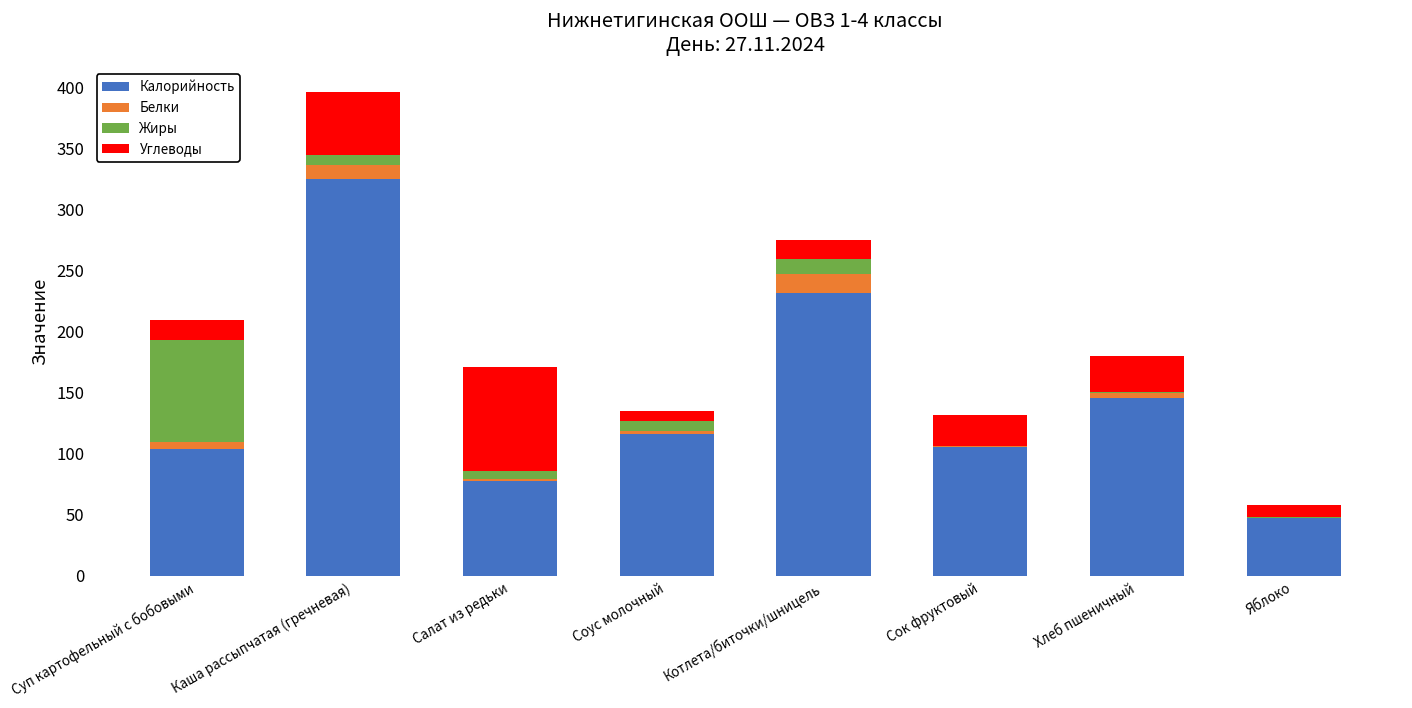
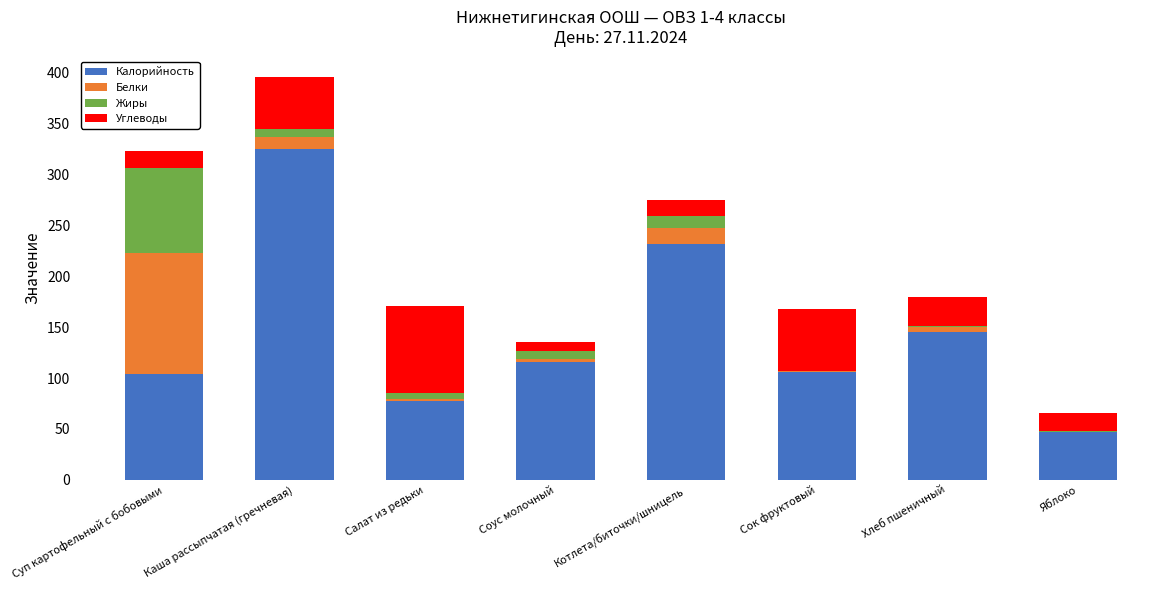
  {
    "Калорийность": {
      "Суп картофельный с бобовыми": 104,
      "Каша рассыпчатая (гречневая)": 325,
      "Салат из редьки": 78,
      "Соус молочный": 116,
      "Котлета/биточки/шницель": 232,
      "Сок фруктовый": 106,
      "Хлеб пшеничный": 145,
      "Яблоко": 47
    },
    "Белки": {
-     "Суп картофельный с бобовыми": 5,
+     "Суп картофельный с бобовыми": 119,
      "Каша рассыпчатая (гречневая)": 11,
      "Соус молочный": 3,
      "Котлета/биточки/шницель": 16,
      "Хлеб пшеничный": 5
    },
    "Жиры": {
      "Суп картофельный с бобовыми": 84,
      "Каша рассыпчатая (гречневая)": 8,
      "Салат из редьки": 6,
      "Соус молочный": 8,
      "Котлета/биточки/шницель": 12,
      "Сок фруктовый": 0
    },
    "Углеводы": {
      "Суп картофельный с бобовыми": 17,
      "Каша рассыпчатая (гречневая)": 52,
      "Салат из редьки": 85,
      "Соус молочный": 9,
      "Котлета/биточки/шницель": 16,
-     "Сок фруктовый": 25,
+     "Сок фруктовый": 61,
      "Хлеб пшеничный": 29,
-     "Яблоко": 10
+     "Яблоко": 18
    }
  }
